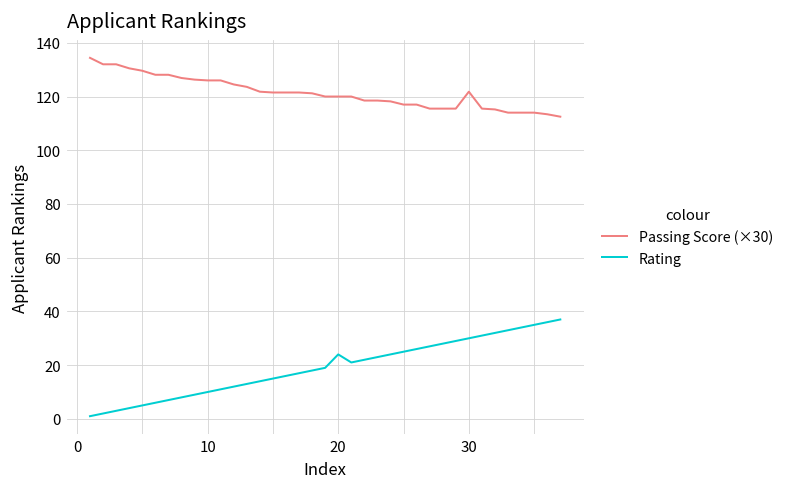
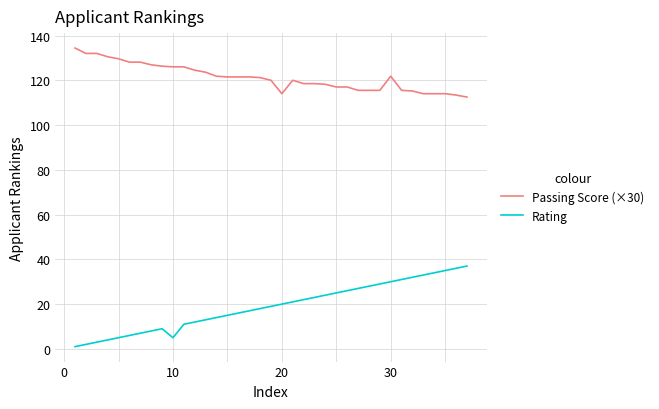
  {
    "Passing Score (×30)": {
      "10": 126,
-     "20": 120,
+     "20": 114,
      "30": 122
    },
    "Rating": {
-     "10": 10,
-     "20": 24,
+     "10": 5,
+     "20": 20,
      "30": 30
    }
  }
